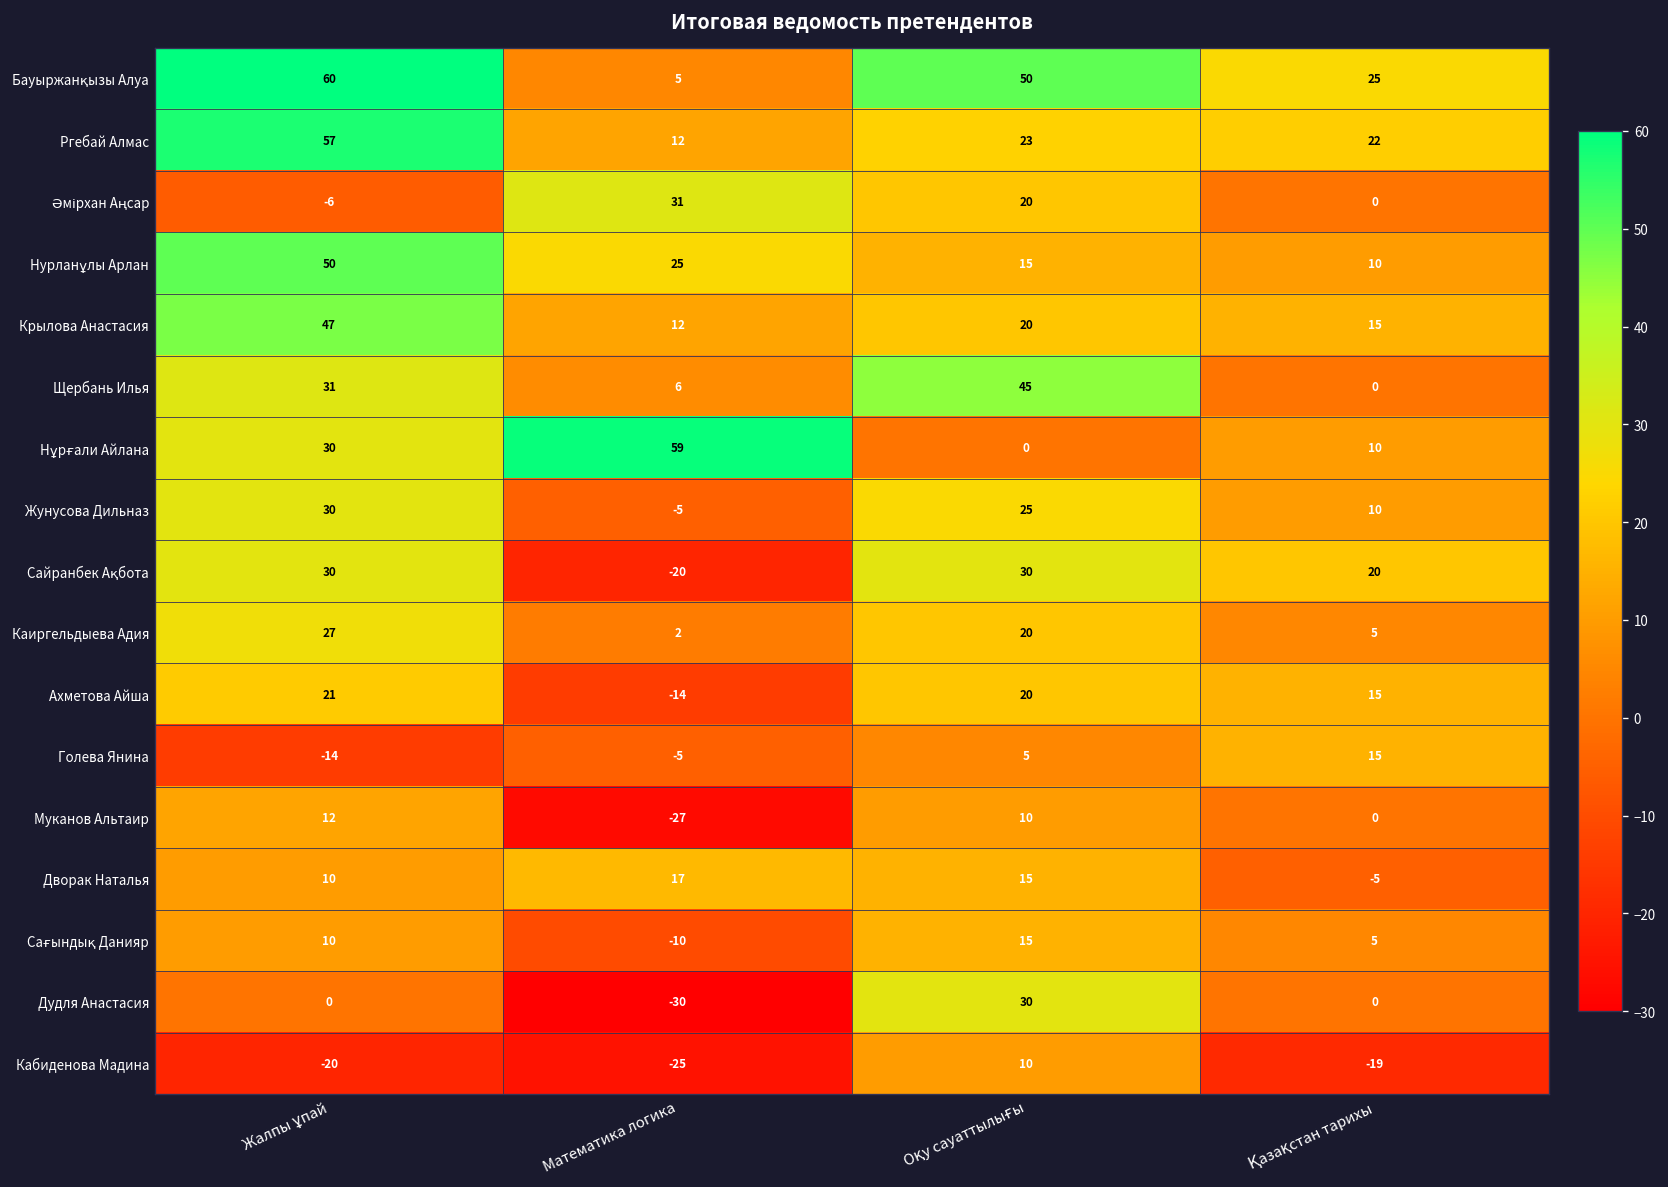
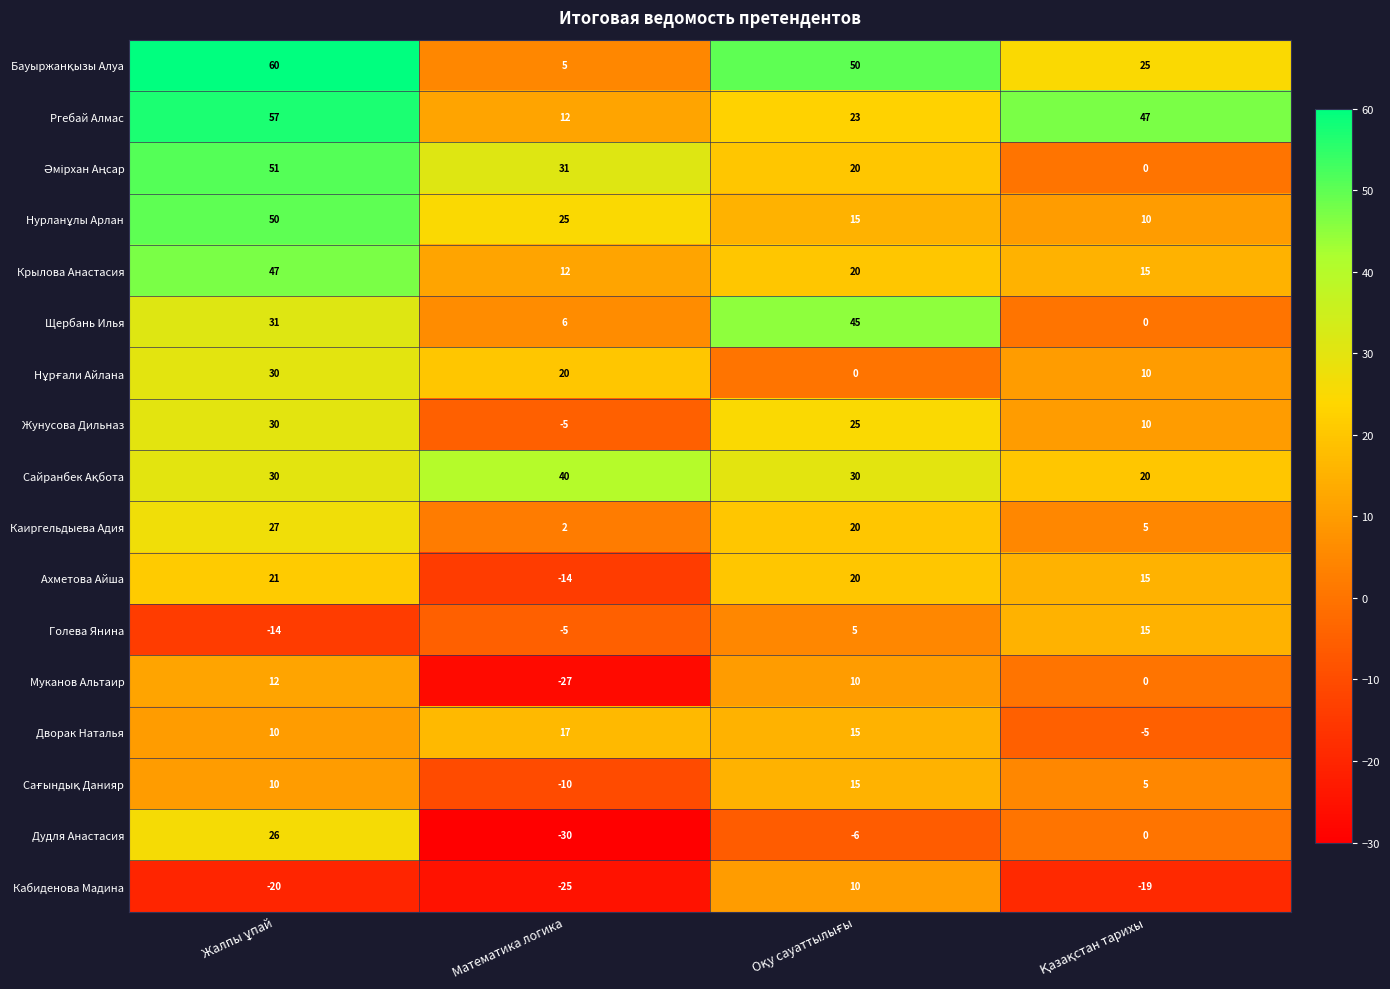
  {
    "Бауыржанқызы Алуа": {
      "Жалпы ұпай": 60,
      "Математика логика": 5,
      "Оқу сауаттылығы": 50,
      "Қазақстан тарихы": 25
    },
    "Ргебай Алмас": {
      "Жалпы ұпай": 57,
      "Математика логика": 12,
      "Оқу сауаттылығы": 23,
-     "Қазақстан тарихы": 22
+     "Қазақстан тарихы": 47
    },
    "Әмірхан Аңсар": {
-     "Жалпы ұпай": -6,
+     "Жалпы ұпай": 51,
      "Математика логика": 31,
      "Оқу сауаттылығы": 20,
      "Қазақстан тарихы": 0
    },
    "Нурланұлы Арлан": {
      "Жалпы ұпай": 50,
      "Математика логика": 25,
      "Оқу сауаттылығы": 15,
      "Қазақстан тарихы": 10
    },
    "Крылова Анастасия": {
      "Жалпы ұпай": 47,
      "Математика логика": 12,
      "Оқу сауаттылығы": 20,
      "Қазақстан тарихы": 15
    },
    "Щербань Илья": {
      "Жалпы ұпай": 31,
      "Математика логика": 6,
      "Оқу сауаттылығы": 45,
      "Қазақстан тарихы": 0
    },
    "Нұрғали Айлана": {
      "Жалпы ұпай": 30,
-     "Математика логика": 59,
+     "Математика логика": 20,
      "Оқу сауаттылығы": 0,
      "Қазақстан тарихы": 10
    },
    "Жунусова Дильназ": {
      "Жалпы ұпай": 30,
      "Математика логика": -5,
      "Оқу сауаттылығы": 25,
      "Қазақстан тарихы": 10
    },
    "Сайранбек Ақбота": {
      "Жалпы ұпай": 30,
-     "Математика логика": -20,
+     "Математика логика": 40,
      "Оқу сауаттылығы": 30,
      "Қазақстан тарихы": 20
    },
    "Каиргельдыева Адия": {
      "Жалпы ұпай": 27,
      "Математика логика": 2,
      "Оқу сауаттылығы": 20,
      "Қазақстан тарихы": 5
    },
    "Ахметова Айша": {
      "Жалпы ұпай": 21,
      "Математика логика": -14,
      "Оқу сауаттылығы": 20,
      "Қазақстан тарихы": 15
    },
    "Голева Янина": {
      "Жалпы ұпай": -14,
      "Математика логика": -5,
      "Оқу сауаттылығы": 5,
      "Қазақстан тарихы": 15
    },
    "Муканов Альтаир": {
      "Жалпы ұпай": 12,
      "Математика логика": -27,
      "Оқу сауаттылығы": 10,
      "Қазақстан тарихы": 0
    },
    "Дворак Наталья": {
      "Жалпы ұпай": 10,
      "Математика логика": 17,
      "Оқу сауаттылығы": 15,
      "Қазақстан тарихы": -5
    },
    "Сағындық Данияр": {
      "Жалпы ұпай": 10,
      "Математика логика": -10,
      "Оқу сауаттылығы": 15,
      "Қазақстан тарихы": 5
    },
    "Дудля Анастасия": {
-     "Жалпы ұпай": 0,
+     "Жалпы ұпай": 26,
      "Математика логика": -30,
-     "Оқу сауаттылығы": 30,
+     "Оқу сауаттылығы": -6,
      "Қазақстан тарихы": 0
    },
    "Кабиденова Мадина": {
      "Жалпы ұпай": -20,
      "Математика логика": -25,
      "Оқу сауаттылығы": 10,
      "Қазақстан тарихы": -19
    }
  }
